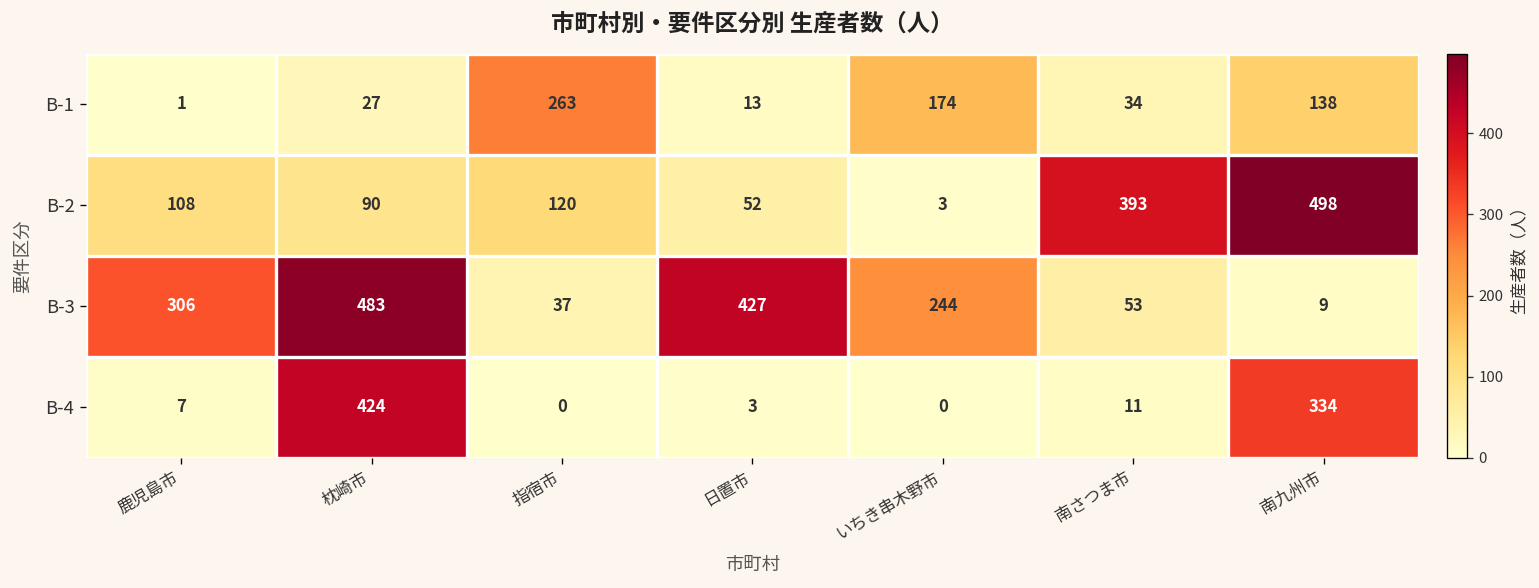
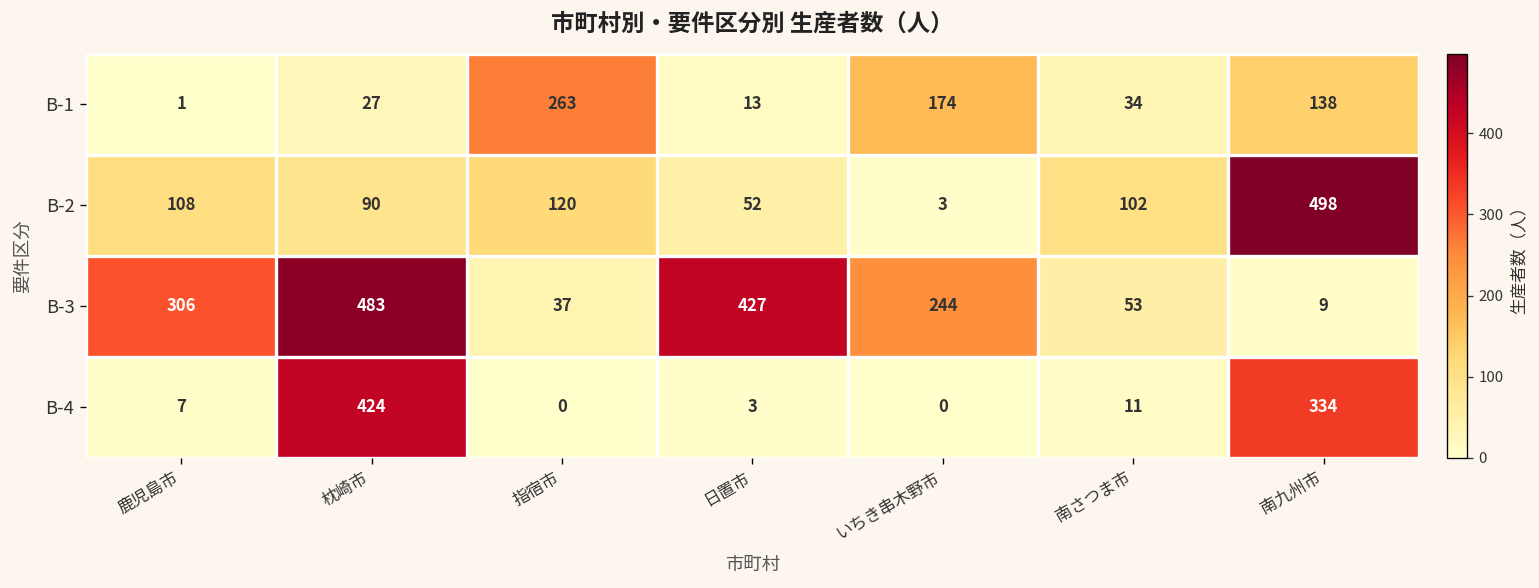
  {
    "B-1": {
      "鹿児島市": 1,
      "枕崎市": 27,
      "指宿市": 263,
      "日置市": 13,
      "いちき串木野市": 174,
      "南さつま市": 34,
      "南九州市": 138
    },
    "B-2": {
      "鹿児島市": 108,
      "枕崎市": 90,
      "指宿市": 120,
      "日置市": 52,
      "いちき串木野市": 3,
-     "南さつま市": 393,
+     "南さつま市": 102,
      "南九州市": 498
    },
    "B-3": {
      "鹿児島市": 306,
      "枕崎市": 483,
      "指宿市": 37,
      "日置市": 427,
      "いちき串木野市": 244,
      "南さつま市": 53,
      "南九州市": 9
    },
    "B-4": {
      "鹿児島市": 7,
      "枕崎市": 424,
      "指宿市": 0,
      "日置市": 3,
      "いちき串木野市": 0,
      "南さつま市": 11,
      "南九州市": 334
    }
  }
